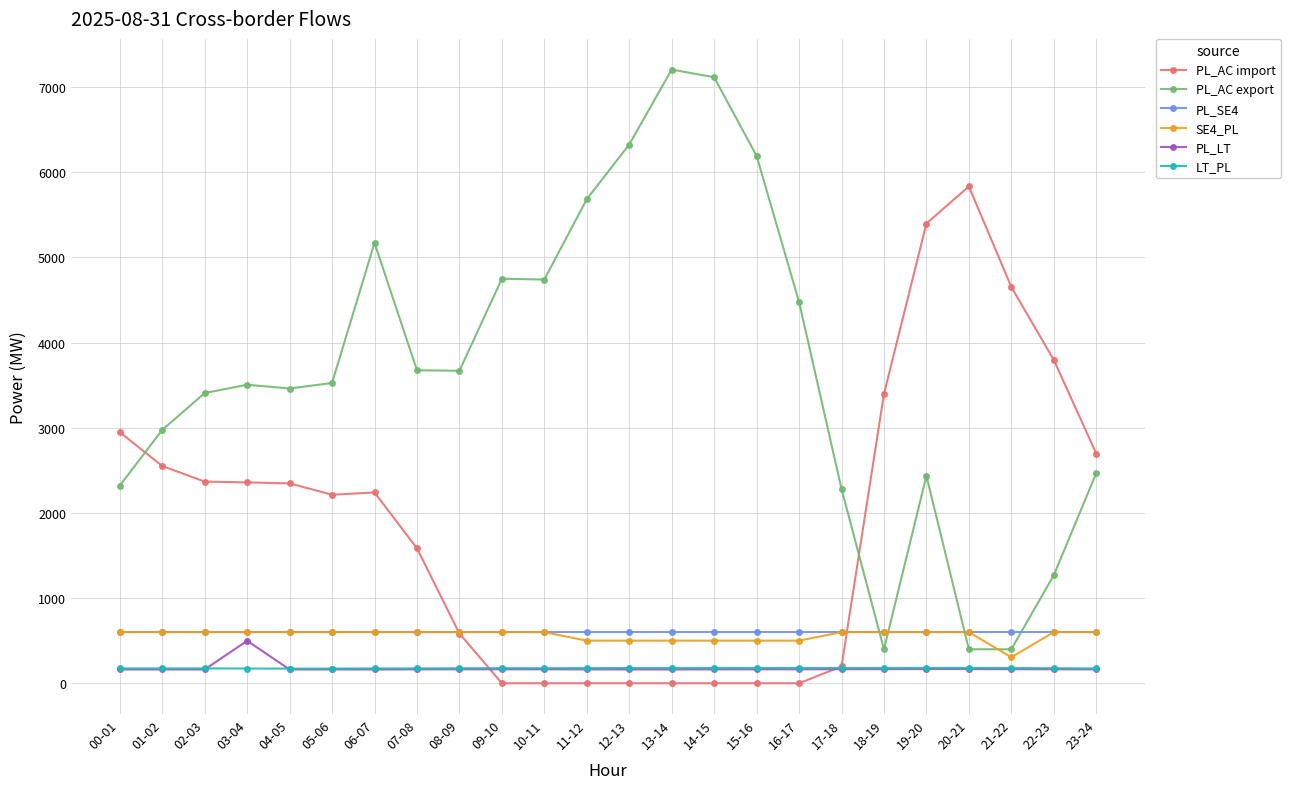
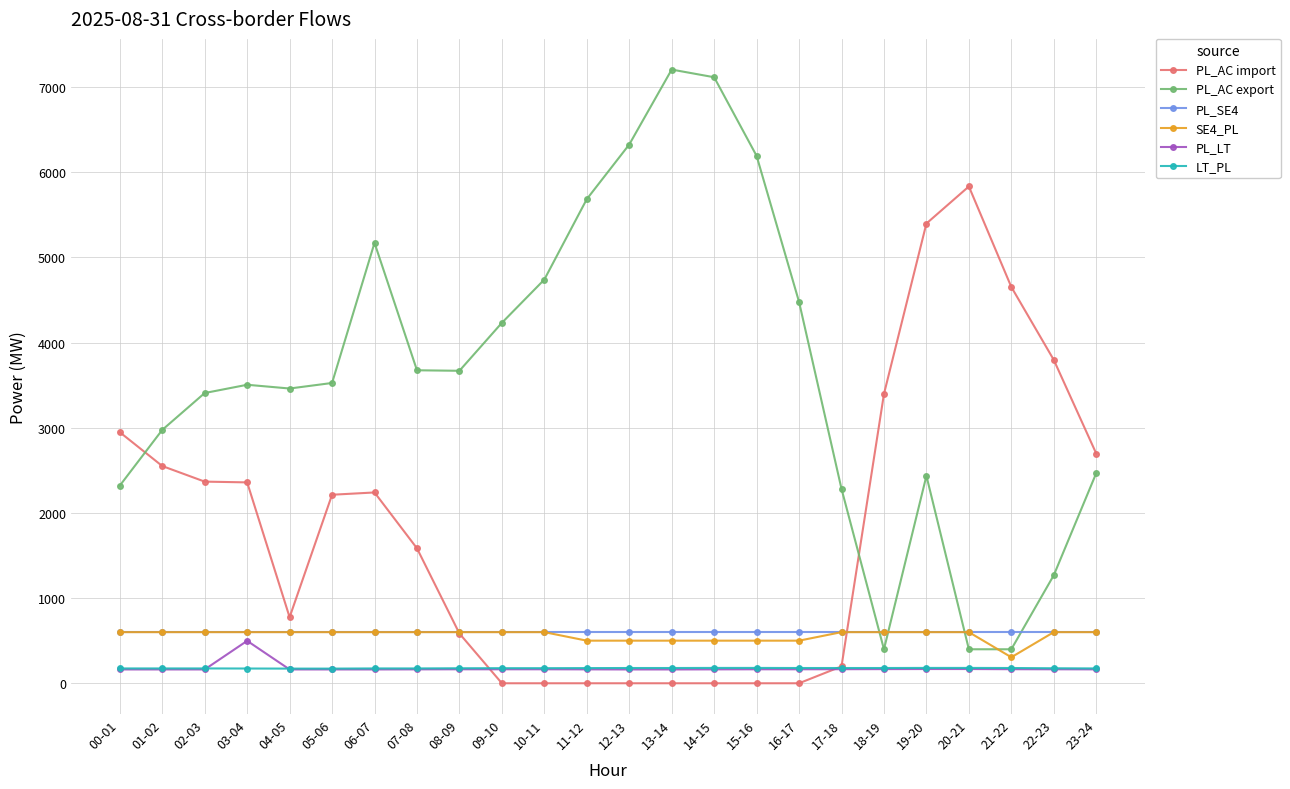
  {
    "PL_AC import": {
      "00-01": 2900,
      "01-02": 2600,
      "02-03": 2400,
      "03-04": 2400,
-     "04-05": 2300,
+     "04-05": 800,
      "05-06": 2200,
      "06-07": 2200,
      "07-08": 1600,
      "09-10": 0,
      "10-11": 0,
      "11-12": 0,
      "12-13": 0,
      "13-14": 0,
      "14-15": 0,
      "15-16": 0,
      "16-17": 0,
      "18-19": 3400,
      "19-20": 5400,
      "20-21": 5800,
      "21-22": 4700,
      "22-23": 3800,
      "23-24": 2700
    },
    "PL_AC export": {
      "00-01": 2300,
      "01-02": 3000,
      "02-03": 3400,
      "03-04": 3500,
      "04-05": 3500,
      "05-06": 3500,
      "06-07": 5200,
      "07-08": 3700,
      "08-09": 3700,
-     "09-10": 4700,
+     "09-10": 4200,
      "10-11": 4700,
      "11-12": 5700,
      "12-13": 6300,
      "13-14": 7200,
      "14-15": 7100,
      "15-16": 6200,
      "16-17": 4500,
      "17-18": 2300,
      "18-19": 400,
      "19-20": 2400,
      "20-21": 400,
      "21-22": 400,
      "22-23": 1300,
      "23-24": 2500
    },
    "PL_SE4": {
      "11-12": 600,
      "12-13": 600,
      "13-14": 600,
      "14-15": 600,
      "15-16": 600,
      "16-17": 600,
      "21-22": 600
    },
    "SE4_PL": {
      "11-12": 500,
      "12-13": 500,
      "13-14": 500,
      "14-15": 500,
      "15-16": 500,
      "16-17": 500,
      "21-22": 300
    },
    "PL_LT": {
      "03-04": 500
    },
    "LT_PL": {
      "03-04": 200
    }
  }
